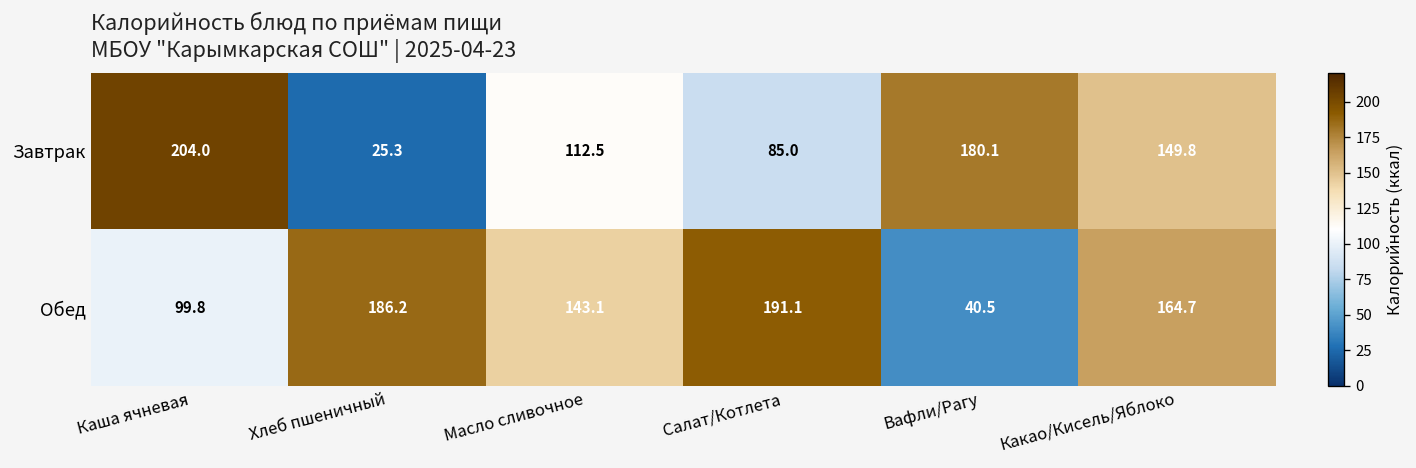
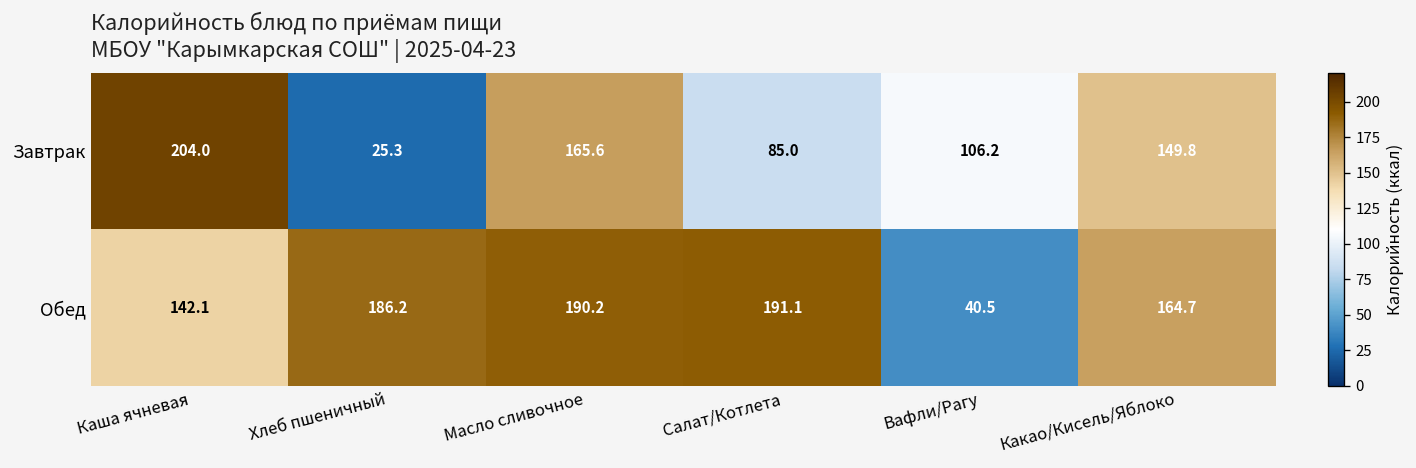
  {
    "Завтрак": {
      "Каша ячневая": 204.0,
      "Хлеб пшеничный": 25.3,
-     "Масло сливочное": 112.5,
+     "Масло сливочное": 165.6,
      "Салат/Котлета": 85.0,
-     "Вафли/Рагу": 180.1,
+     "Вафли/Рагу": 106.2,
      "Какао/Кисель/Яблоко": 149.8
    },
    "Обед": {
-     "Каша ячневая": 99.8,
+     "Каша ячневая": 142.1,
      "Хлеб пшеничный": 186.2,
-     "Масло сливочное": 143.1,
+     "Масло сливочное": 190.2,
      "Салат/Котлета": 191.1,
      "Вафли/Рагу": 40.5,
      "Какао/Кисель/Яблоко": 164.7
    }
  }
